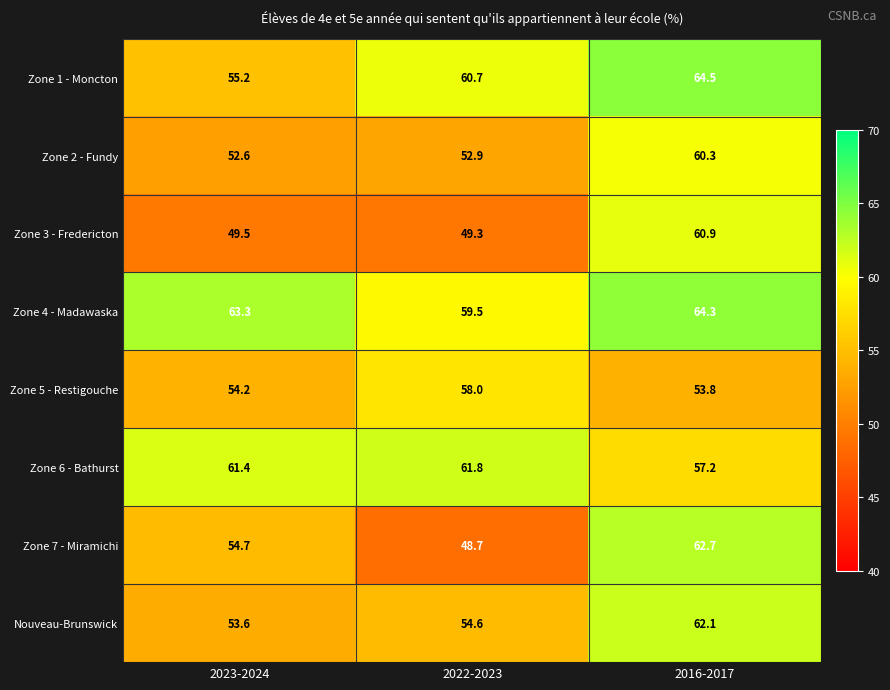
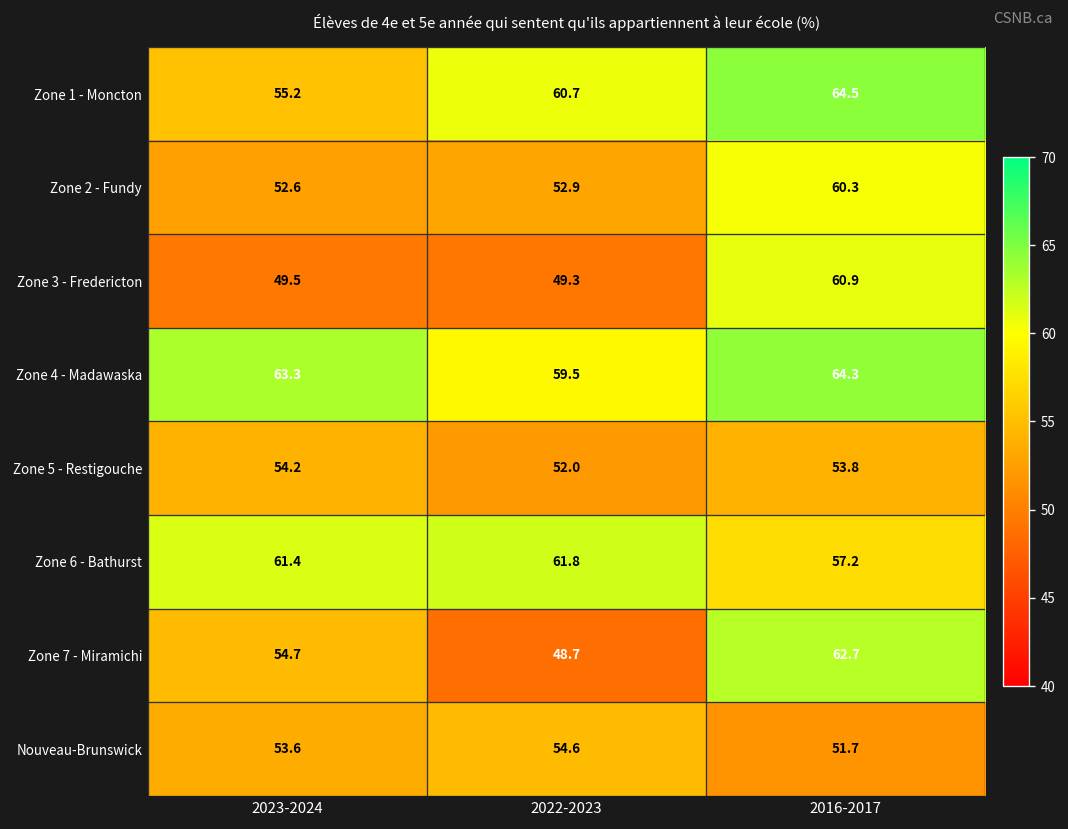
  {
    "Zone 1 - Moncton": {
      "2023-2024": 55.2,
      "2022-2023": 60.7,
      "2016-2017": 64.5
    },
    "Zone 2 - Fundy": {
      "2023-2024": 52.6,
      "2022-2023": 52.9,
      "2016-2017": 60.3
    },
    "Zone 3 - Fredericton": {
      "2023-2024": 49.5,
      "2022-2023": 49.3,
      "2016-2017": 60.9
    },
    "Zone 4 - Madawaska": {
      "2023-2024": 63.3,
      "2022-2023": 59.5,
      "2016-2017": 64.3
    },
    "Zone 5 - Restigouche": {
      "2023-2024": 54.2,
-     "2022-2023": 58.0,
+     "2022-2023": 52.0,
      "2016-2017": 53.8
    },
    "Zone 6 - Bathurst": {
      "2023-2024": 61.4,
      "2022-2023": 61.8,
      "2016-2017": 57.2
    },
    "Zone 7 - Miramichi": {
      "2023-2024": 54.7,
      "2022-2023": 48.7,
      "2016-2017": 62.7
    },
    "Nouveau-Brunswick": {
      "2023-2024": 53.6,
      "2022-2023": 54.6,
-     "2016-2017": 62.1
+     "2016-2017": 51.7
    }
  }
